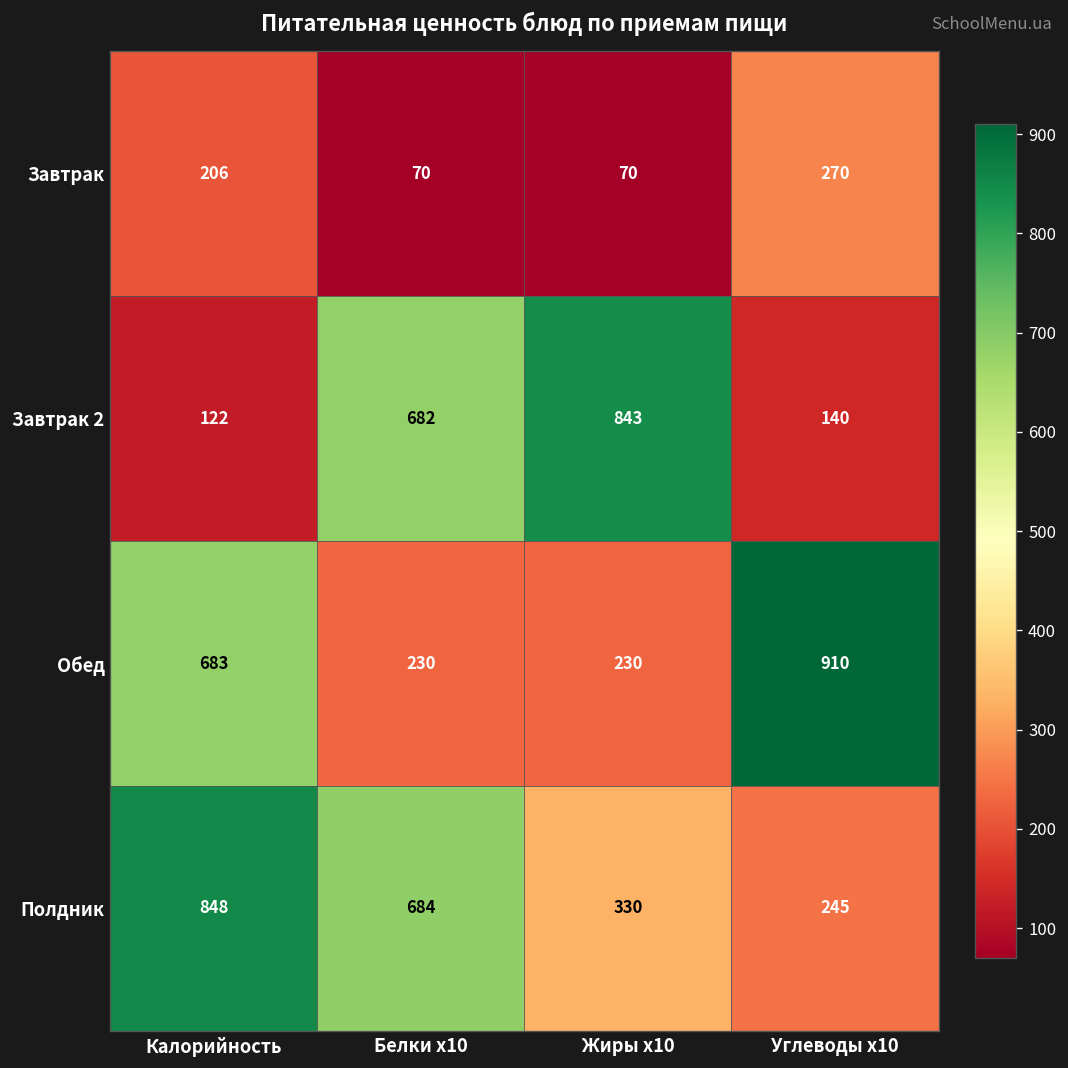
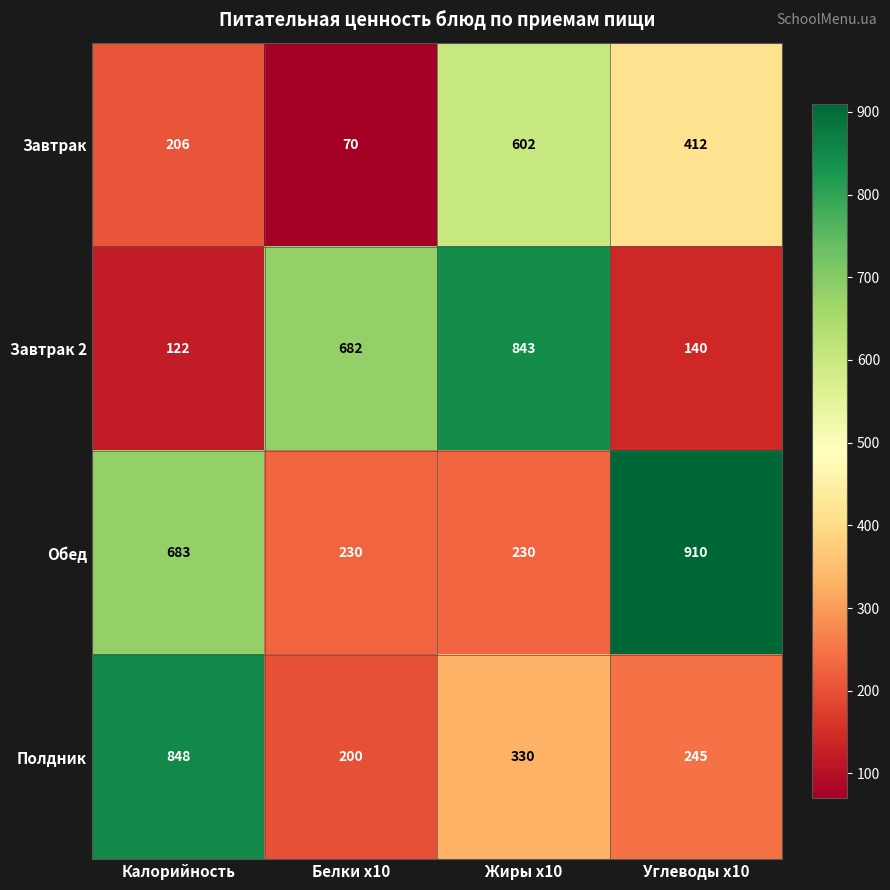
  {
    "Завтрак": {
      "Калорийность": 206,
      "Белки x10": 70,
-     "Жиры x10": 70,
-     "Углеводы x10": 270
+     "Жиры x10": 602,
+     "Углеводы x10": 412
    },
    "Завтрак 2": {
      "Калорийность": 122,
      "Белки x10": 682,
      "Жиры x10": 843,
      "Углеводы x10": 140
    },
    "Обед": {
      "Калорийность": 683,
      "Белки x10": 230,
      "Жиры x10": 230,
      "Углеводы x10": 910
    },
    "Полдник": {
      "Калорийность": 848,
-     "Белки x10": 684,
+     "Белки x10": 200,
      "Жиры x10": 330,
      "Углеводы x10": 245
    }
  }
